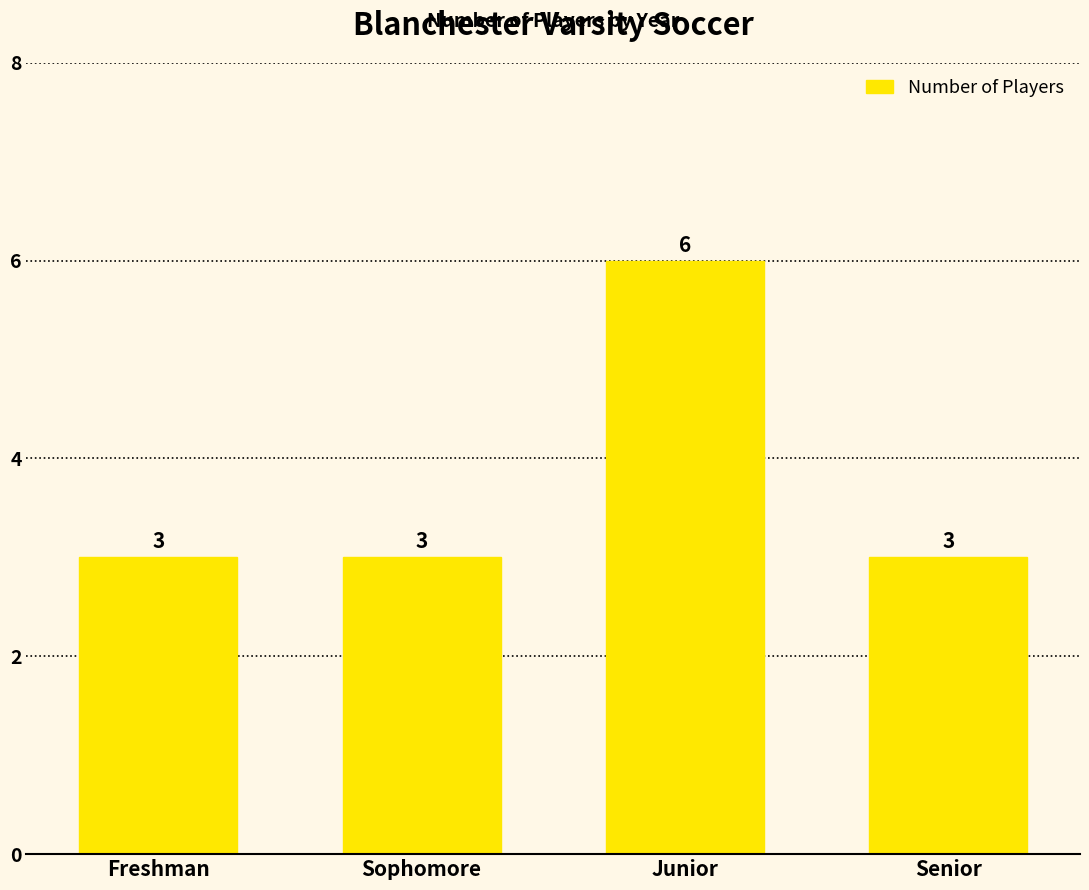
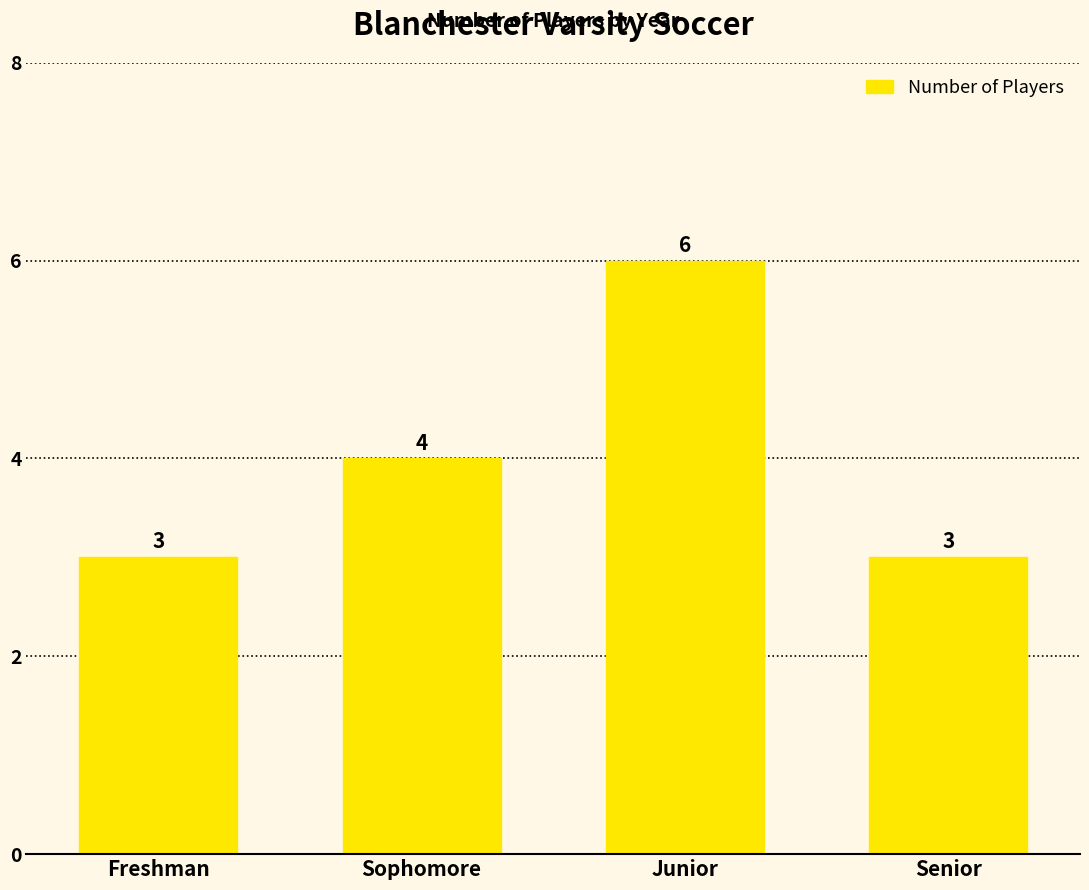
  {
    "Freshman": 3,
-   "Sophomore": 3,
+   "Sophomore": 4,
    "Junior": 6,
    "Senior": 3
  }
